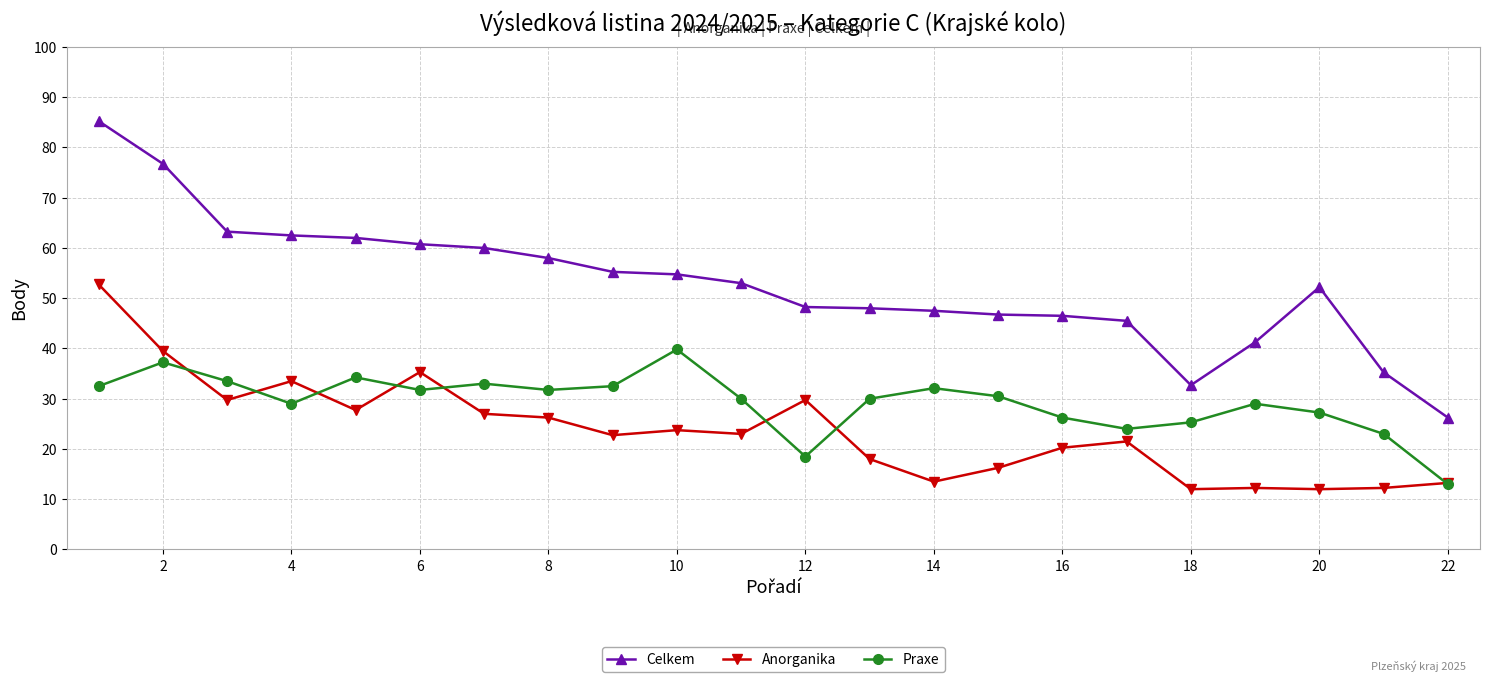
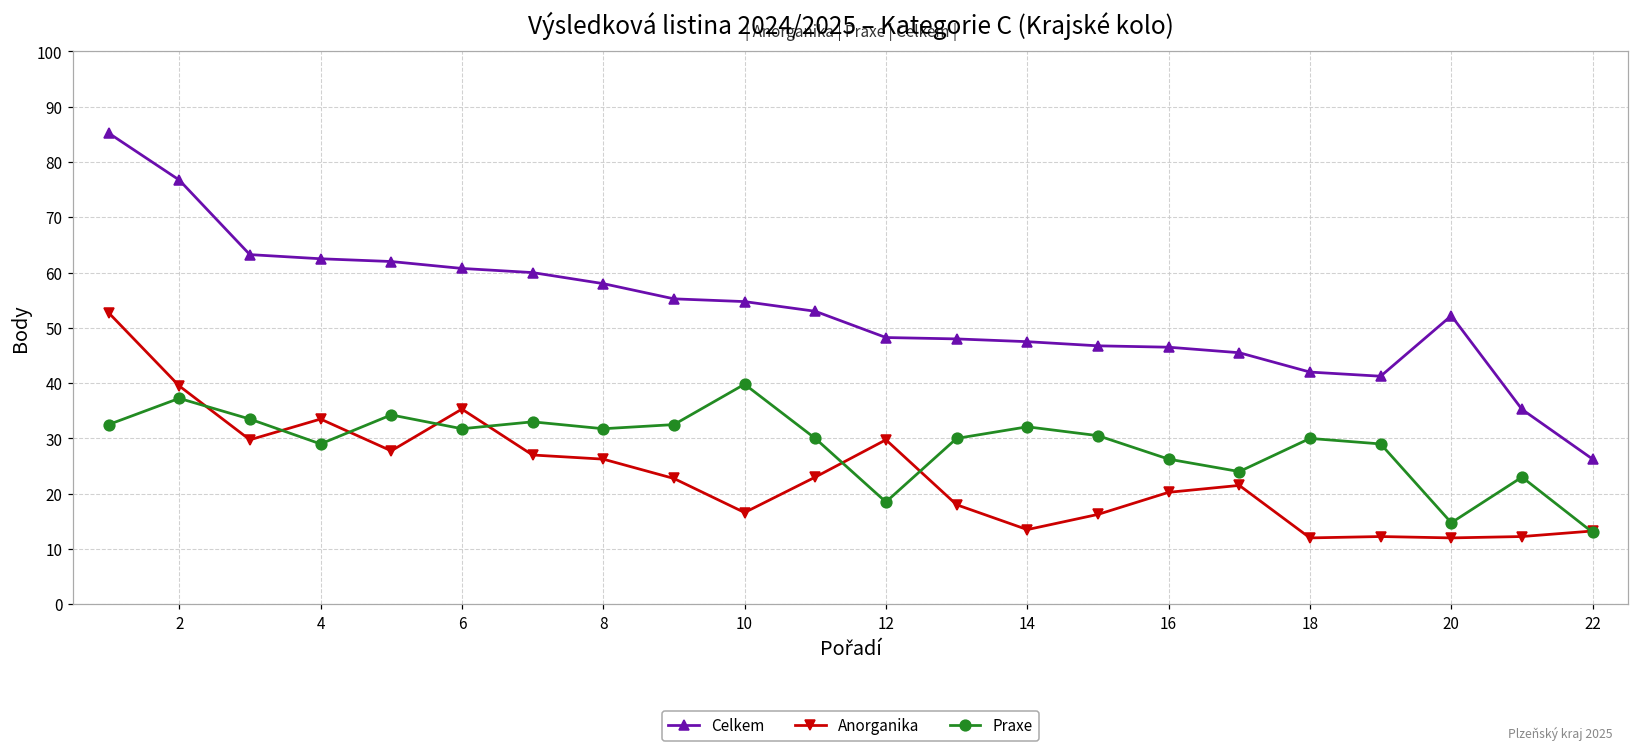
  {
    "Celkem": {
      "2": 77,
      "4": 63,
      "6": 61,
      "8": 58,
      "10": 55,
      "12": 48,
      "14": 48,
      "16": 47,
-     "18": 33,
+     "18": 42,
      "20": 52,
      "22": 26
    },
    "Anorganika": {
      "2": 40,
      "4": 34,
      "6": 35,
      "8": 26,
-     "10": 24,
+     "10": 17,
      "12": 30,
      "14": 14,
      "16": 20,
      "18": 12,
      "20": 12
    },
    "Praxe": {
      "2": 37,
      "4": 29,
      "6": 32,
      "8": 32,
      "10": 40,
      "12": 19,
      "14": 32,
      "16": 26,
-     "18": 25,
-     "20": 27
+     "18": 30,
+     "20": 15
    }
  }
